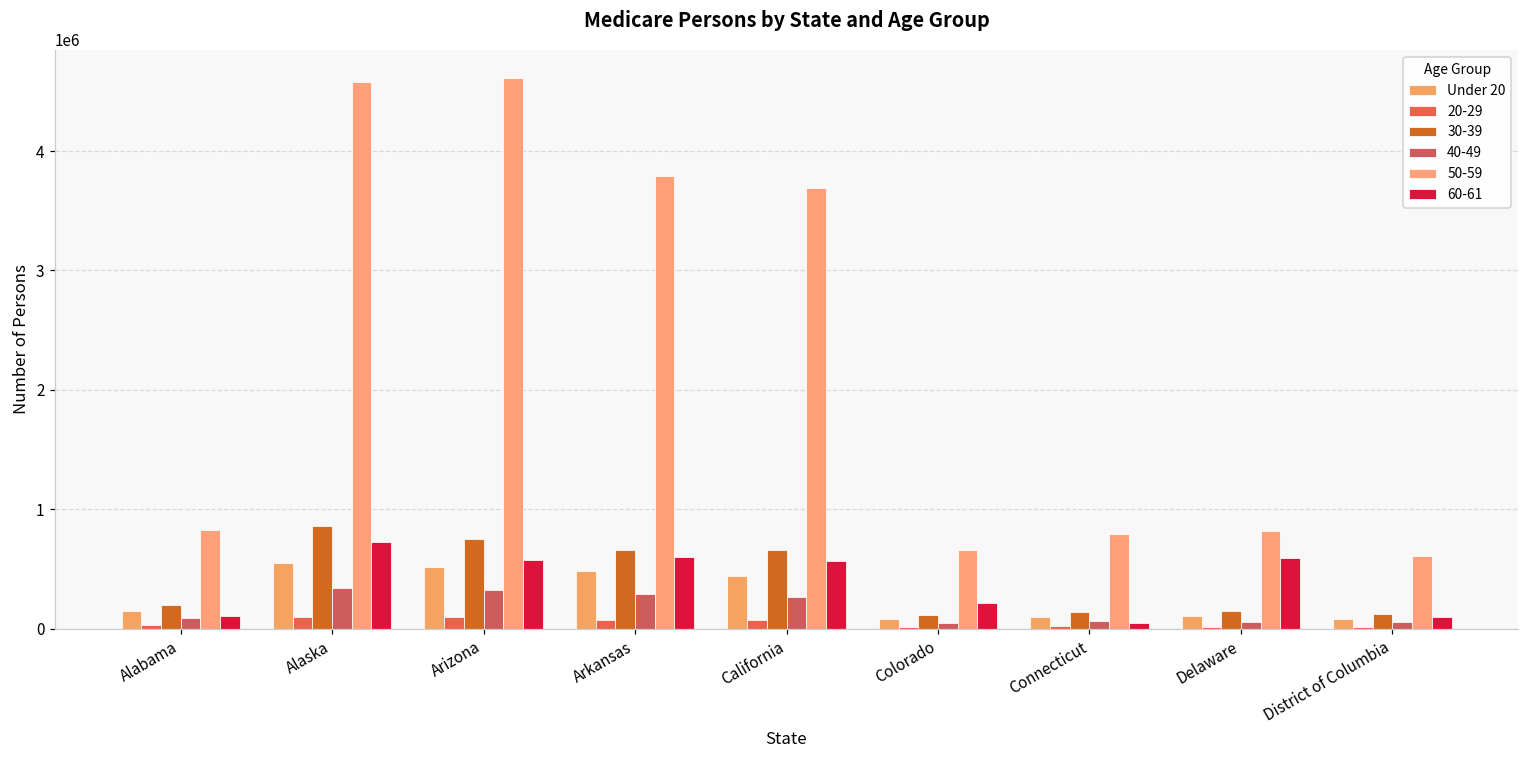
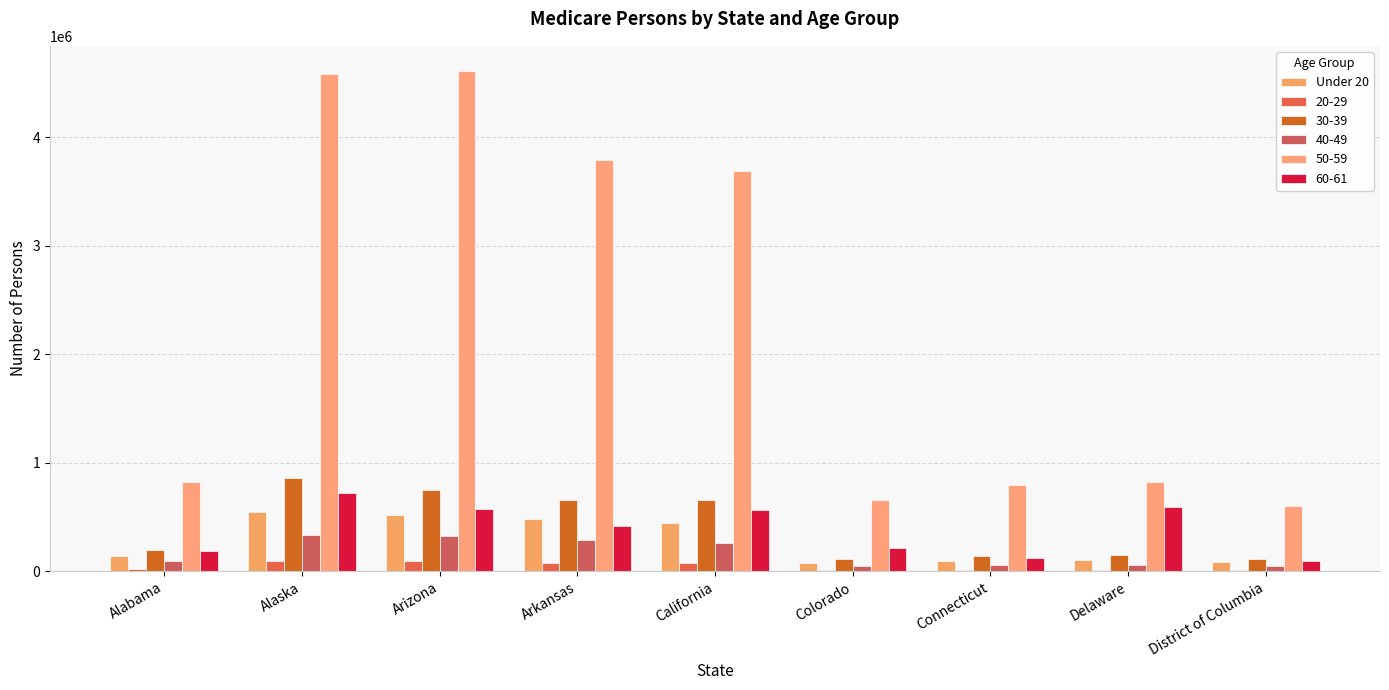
  {
    "60-61": {
-     "Alabama": 110000,
+     "Alabama": 190000,
      "Alaska": 720000,
      "Arizona": 580000,
-     "Arkansas": 600000,
+     "Arkansas": 420000,
      "California": 570000,
      "Colorado": 220000,
-     "Connecticut": 40000,
+     "Connecticut": 120000,
      "Delaware": 590000,
      "District of Columbia": 100000
    }
  }
